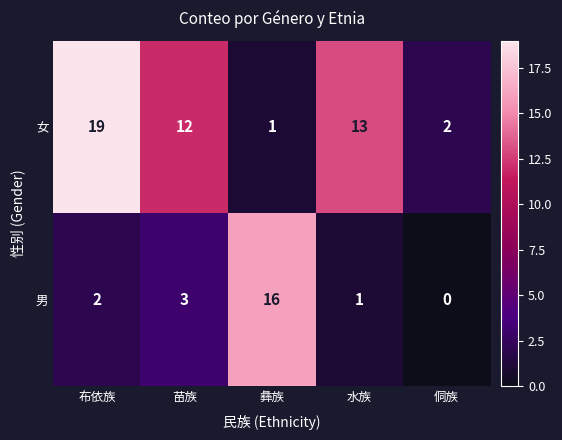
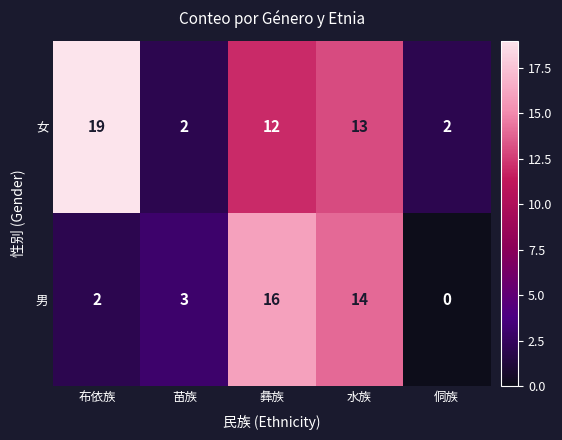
  {
    "女": {
      "布依族": 19,
-     "苗族": 12,
-     "彝族": 1,
+     "苗族": 2,
+     "彝族": 12,
      "水族": 13,
      "侗族": 2
    },
    "男": {
      "布依族": 2,
      "苗族": 3,
      "彝族": 16,
-     "水族": 1,
+     "水族": 14,
      "侗族": 0
    }
  }
